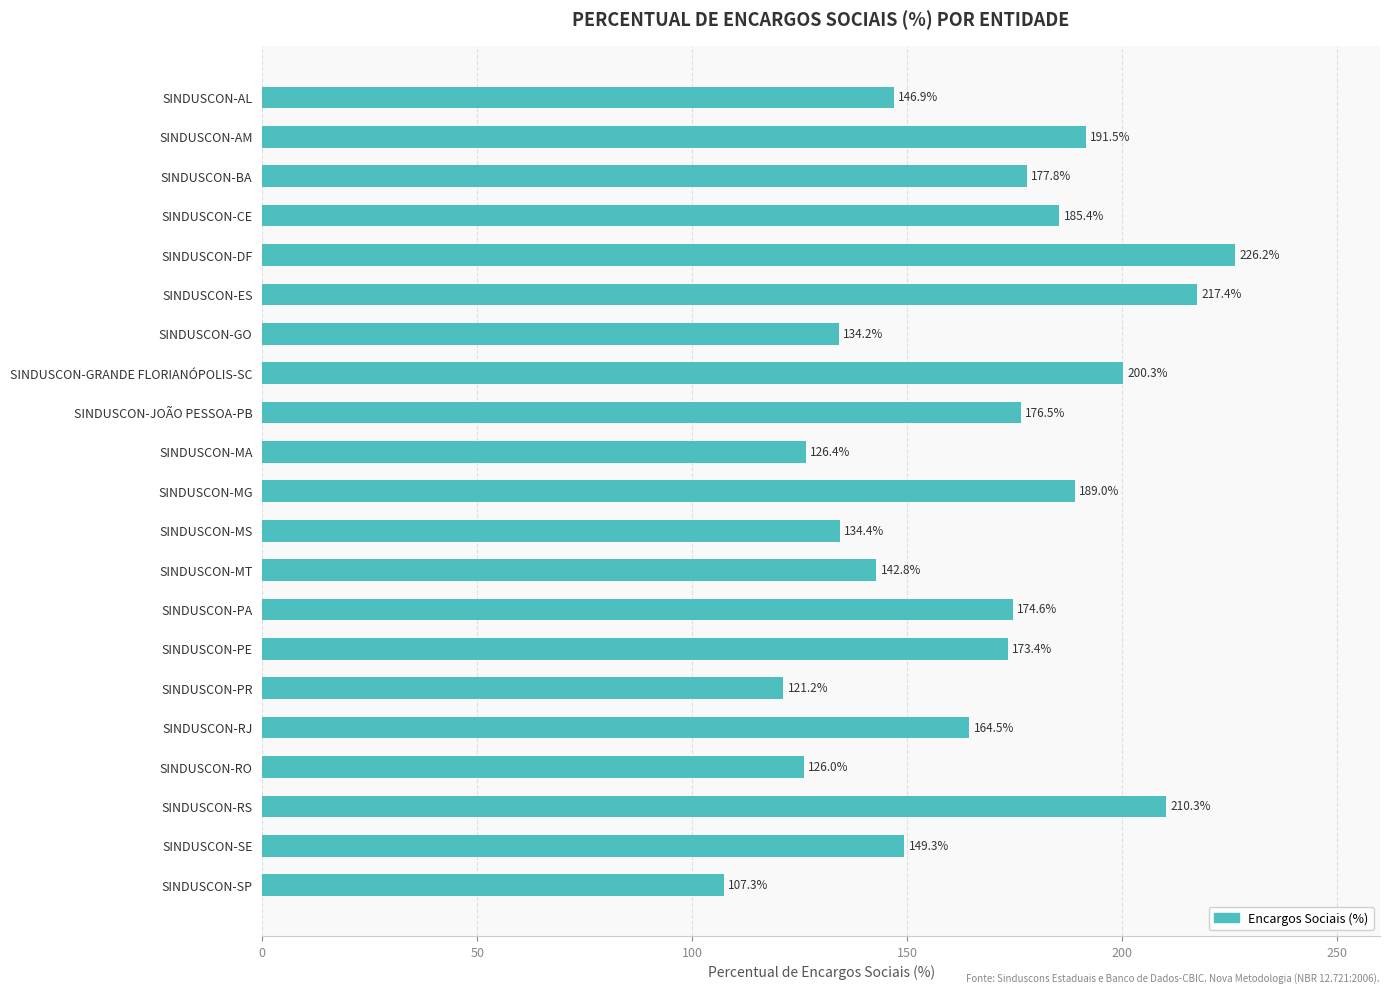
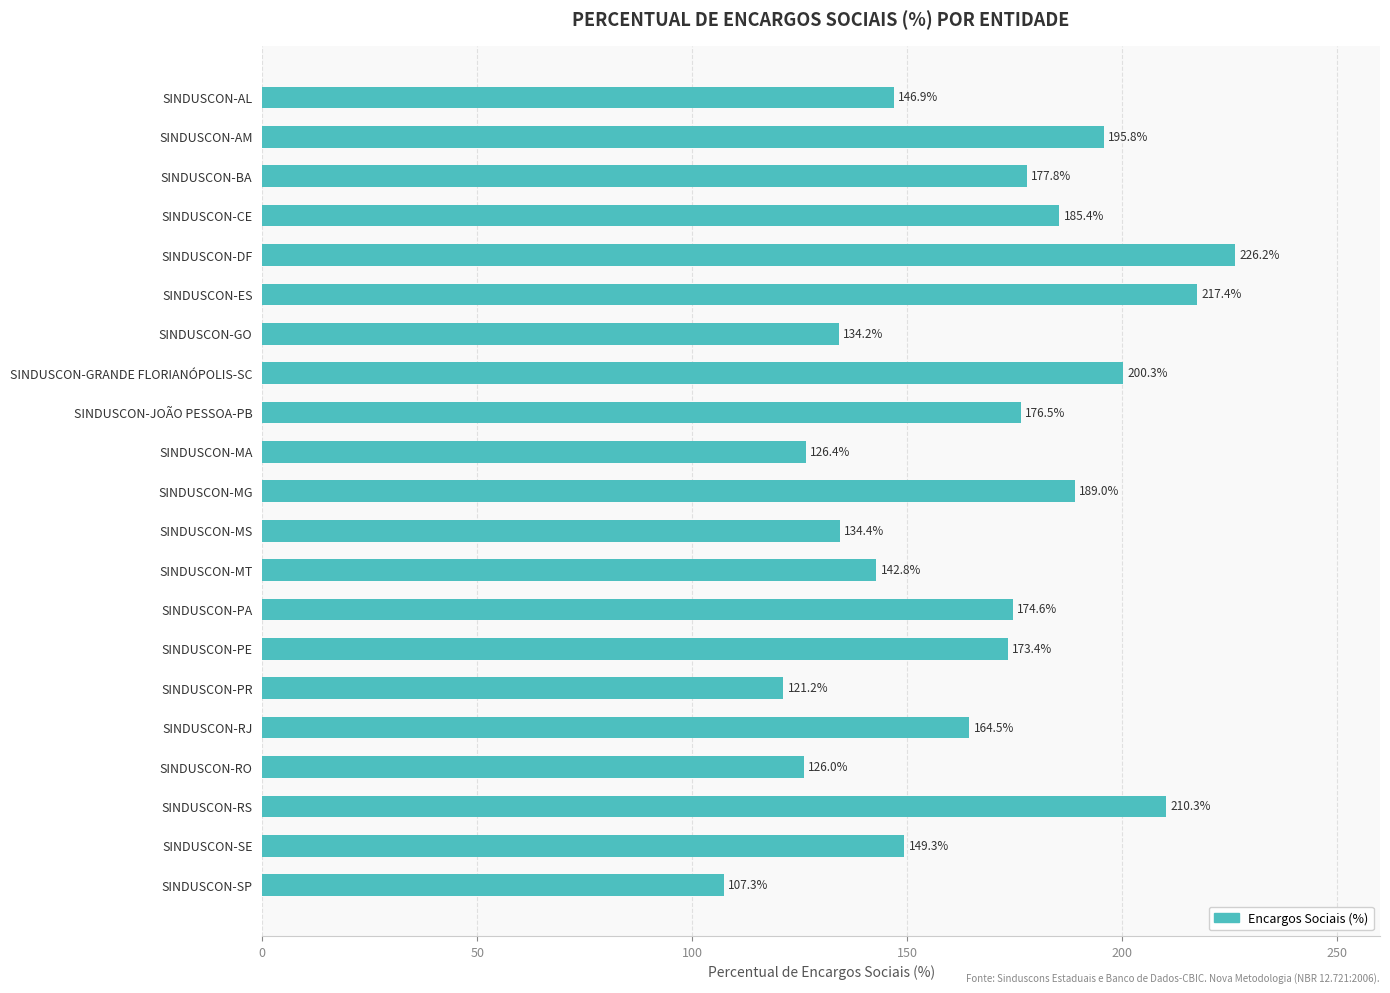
  {
    "SINDUSCON-AL": "146.9%",
-   "SINDUSCON-AM": "191.5%",
+   "SINDUSCON-AM": "195.8%",
    "SINDUSCON-BA": "177.8%",
    "SINDUSCON-CE": "185.4%",
    "SINDUSCON-DF": "226.2%",
    "SINDUSCON-ES": "217.4%",
    "SINDUSCON-GO": "134.2%",
    "SINDUSCON-GRANDE FLORIANÓPOLIS-SC": "200.3%",
    "SINDUSCON-JOÃO PESSOA-PB": "176.5%",
    "SINDUSCON-MA": "126.4%",
    "SINDUSCON-MG": "189.0%",
    "SINDUSCON-MS": "134.4%",
    "SINDUSCON-MT": "142.8%",
    "SINDUSCON-PA": "174.6%",
    "SINDUSCON-PE": "173.4%",
    "SINDUSCON-PR": "121.2%",
    "SINDUSCON-RJ": "164.5%",
    "SINDUSCON-RO": "126.0%",
    "SINDUSCON-RS": "210.3%",
    "SINDUSCON-SE": "149.3%",
    "SINDUSCON-SP": "107.3%"
  }
